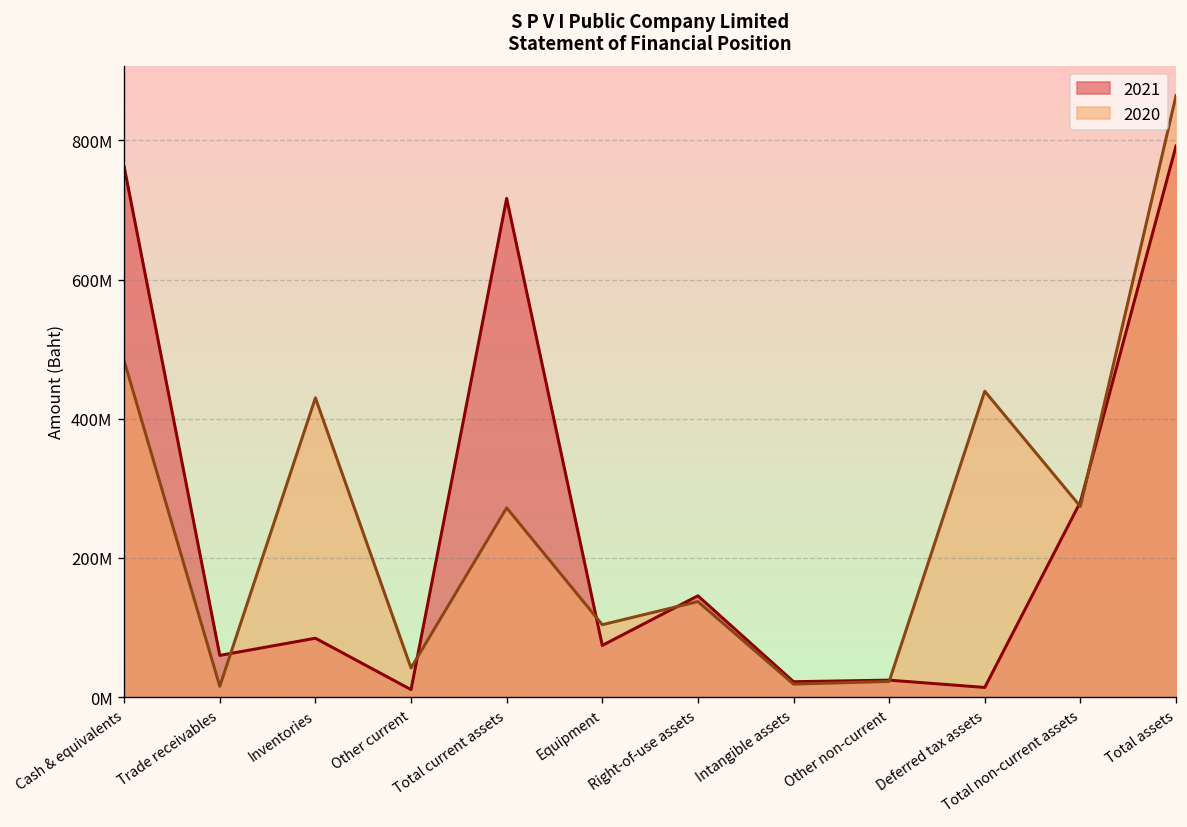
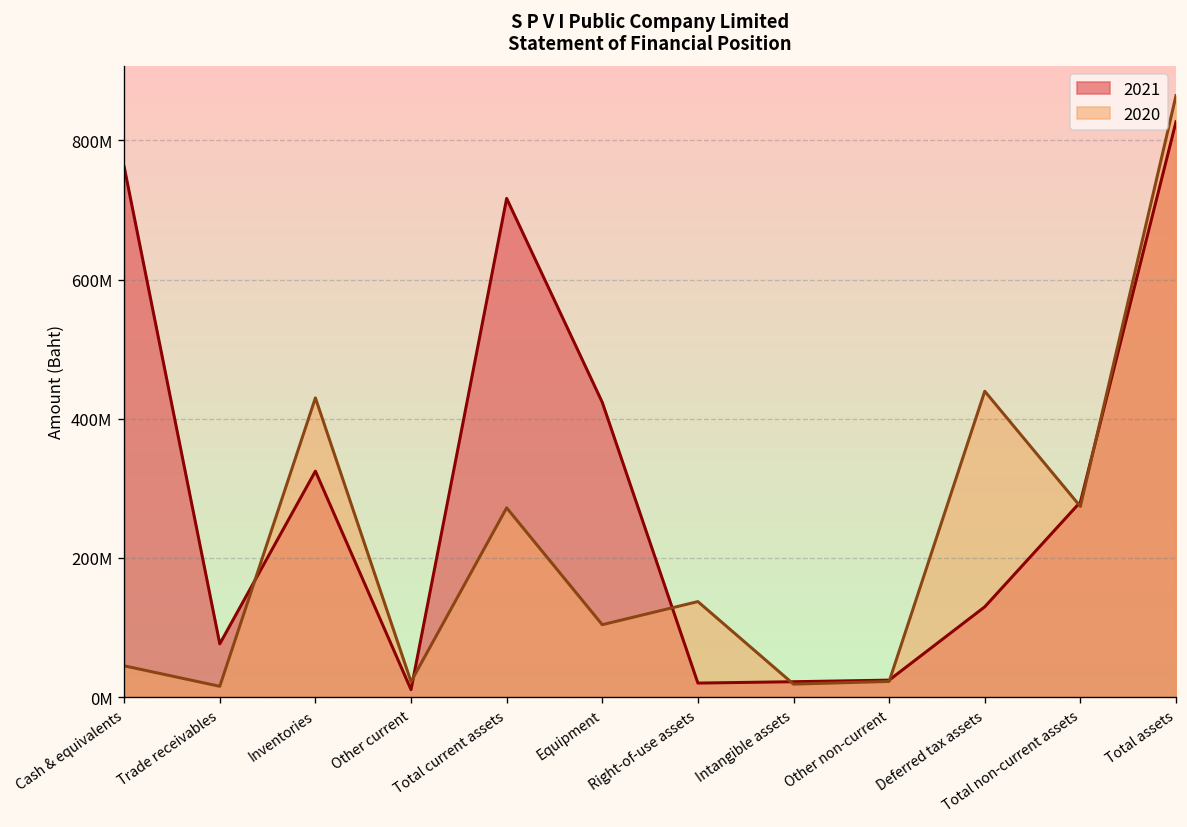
  {
    "2021": {
      "Cash & equivalents": 760000000,
-     "Trade receivables": 60000000,
-     "Inventories": 80000000,
+     "Trade receivables": 80000000,
+     "Inventories": 320000000,
      "Other current": 10000000,
      "Total current assets": 720000000,
-     "Equipment": 70000000,
-     "Right-of-use assets": 150000000,
-     "Deferred tax assets": 10000000,
+     "Equipment": 420000000,
+     "Right-of-use assets": 20000000,
+     "Deferred tax assets": 130000000,
      "Total non-current assets": 280000000,
-     "Total assets": 790000000
+     "Total assets": 830000000
    },
    "2020": {
-     "Cash & equivalents": 480000000,
+     "Cash & equivalents": 40000000,
      "Trade receivables": 20000000,
      "Inventories": 430000000,
-     "Other current": 40000000,
+     "Other current": 20000000,
      "Total current assets": 270000000,
      "Equipment": 100000000,
      "Right-of-use assets": 140000000,
      "Deferred tax assets": 440000000,
      "Total non-current assets": 270000000,
      "Total assets": 860000000
    }
  }
